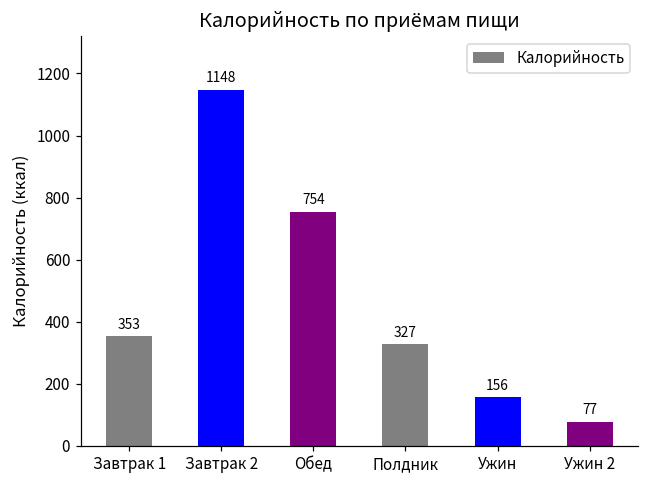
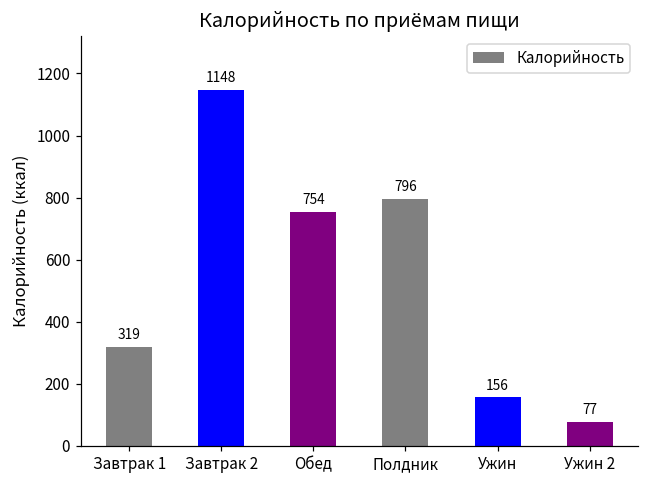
  {
-   "Завтрак 1": 353,
+   "Завтрак 1": 319,
    "Завтрак 2": 1148,
    "Обед": 754,
-   "Полдник": 327,
+   "Полдник": 796,
    "Ужин": 156,
    "Ужин 2": 77
  }
